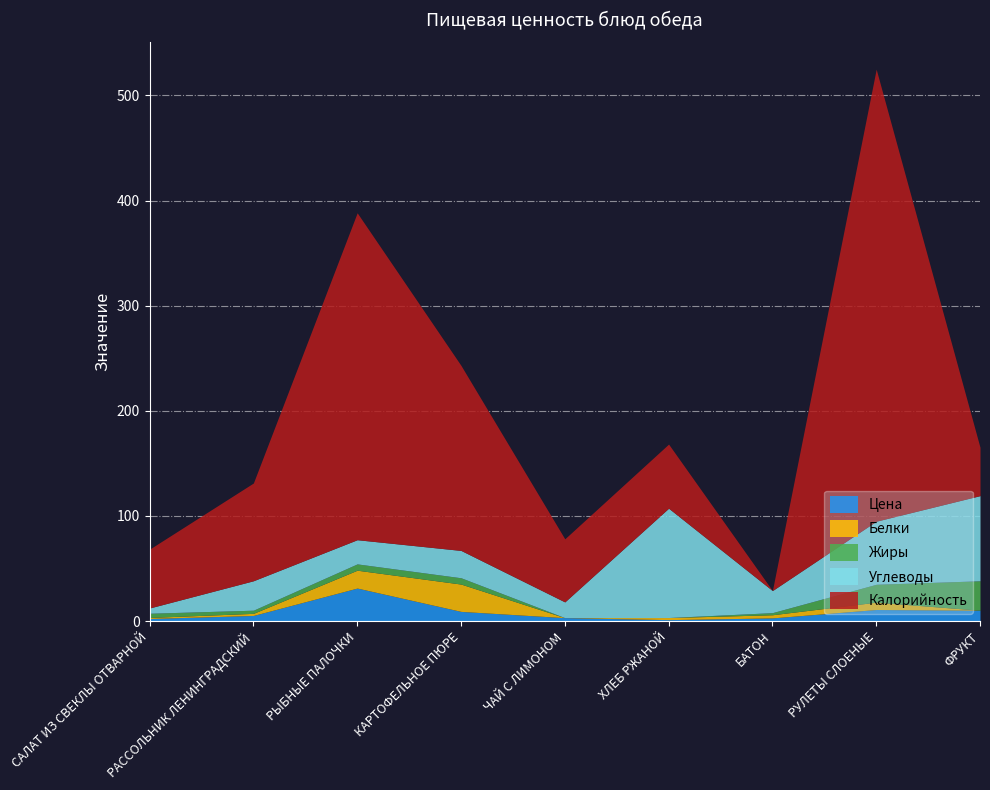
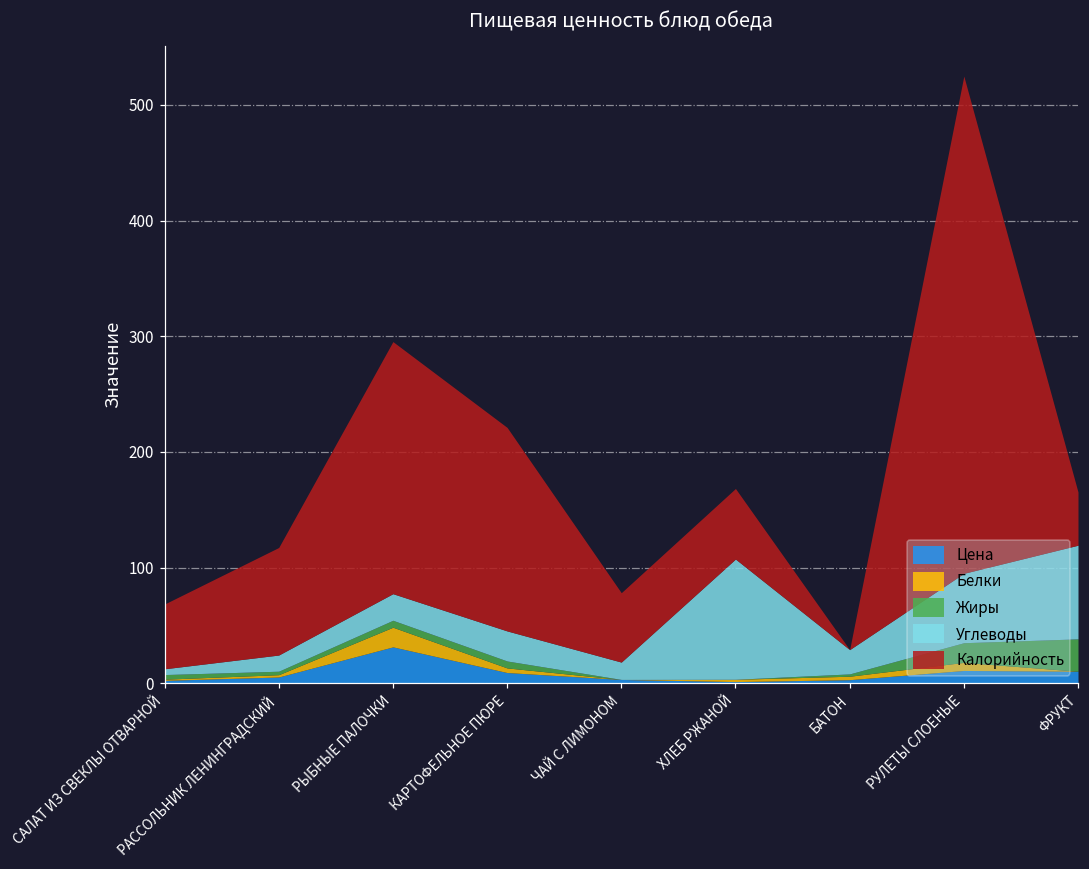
  {
    "Цена": {
      "РЫБНЫЕ ПАЛОЧКИ": 31,
      "КАРТОФЕЛЬНОЕ ПЮРЕ": 9,
      "БАТОН": 3
    },
    "Белки": {
      "РЫБНЫЕ ПАЛОЧКИ": 17,
-     "КАРТОФЕЛЬНОЕ ПЮРЕ": 26
+     "КАРТОФЕЛЬНОЕ ПЮРЕ": 4
    },
    "Жиры": {
      "САЛАТ ИЗ СВЕКЛЫ ОТВАРНОЙ": 4,
      "РАССОЛЬНИК ЛЕНИНГРАДСКИЙ": 3,
      "РЫБНЫЕ ПАЛОЧКИ": 6,
      "КАРТОФЕЛЬНОЕ ПЮРЕ": 6,
      "ФРУКТ": 28
    },
    "Углеводы": {
      "САЛАТ ИЗ СВЕКЛЫ ОТВАРНОЙ": 5,
-     "РАССОЛЬНИК ЛЕНИНГРАДСКИЙ": 28,
+     "РАССОЛЬНИК ЛЕНИНГРАДСКИЙ": 14,
      "РЫБНЫЕ ПАЛОЧКИ": 23,
      "КАРТОФЕЛЬНОЕ ПЮРЕ": 26,
      "ЧАЙ С ЛИМОНОМ": 15,
      "ХЛЕБ РЖАНОЙ": 104,
      "ФРУКТ": 81
    },
    "Калорийность": {
      "САЛАТ ИЗ СВЕКЛЫ ОТВАРНОЙ": 56,
      "РАССОЛЬНИК ЛЕНИНГРАДСКИЙ": 93,
-     "РЫБНЫЕ ПАЛОЧКИ": 311,
+     "РЫБНЫЕ ПАЛОЧКИ": 218,
      "КАРТОФЕЛЬНОЕ ПЮРЕ": 176,
      "ЧАЙ С ЛИМОНОМ": 60,
      "ХЛЕБ РЖАНОЙ": 61,
      "РУЛЕТЫ СЛОЕНЫЕ": 430,
      "ФРУКТ": 46
    }
  }
